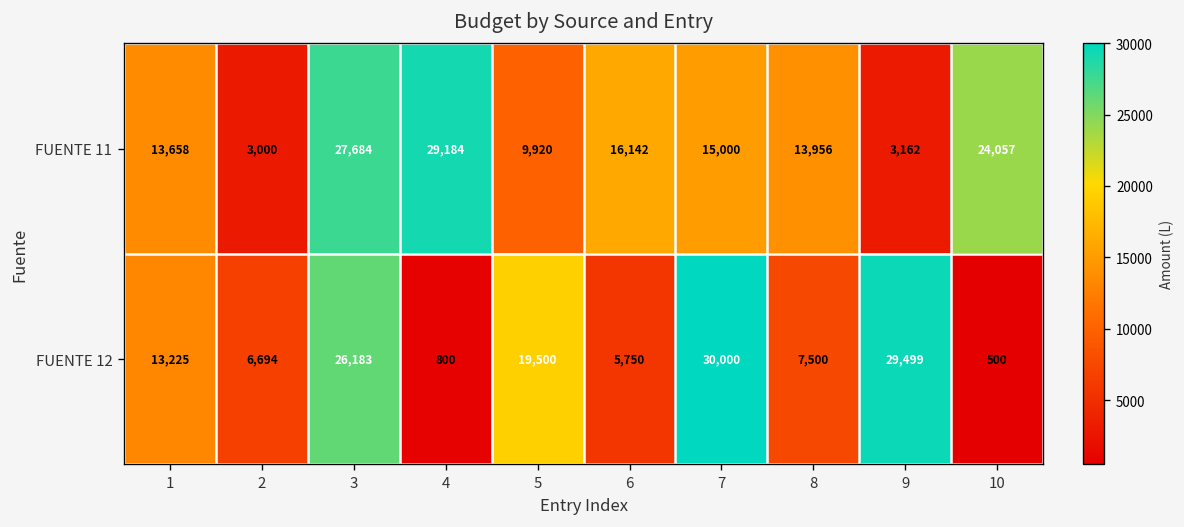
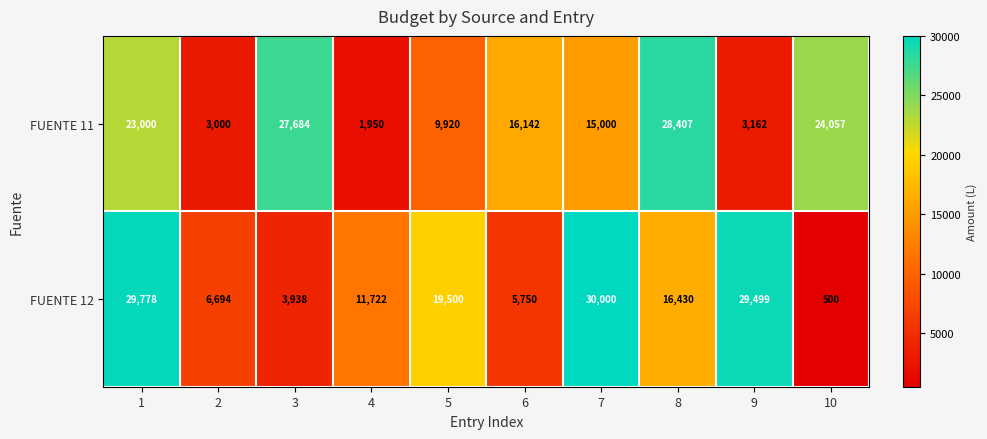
  {
    "FUENTE 11": {
-     "1": "13,658",
+     "1": "23,000",
      "2": "3,000",
      "3": "27,684",
-     "4": "29,184",
+     "4": "1,950",
      "5": "9,920",
      "6": "16,142",
      "7": "15,000",
-     "8": "13,956",
+     "8": "28,407",
      "9": "3,162",
      "10": "24,057"
    },
    "FUENTE 12": {
-     "1": "13,225",
+     "1": "29,778",
      "2": "6,694",
-     "3": "26,183",
-     "4": "800",
+     "3": "3,938",
+     "4": "11,722",
      "5": "19,500",
      "6": "5,750",
      "7": "30,000",
-     "8": "7,500",
+     "8": "16,430",
      "9": "29,499",
      "10": "500"
    }
  }
